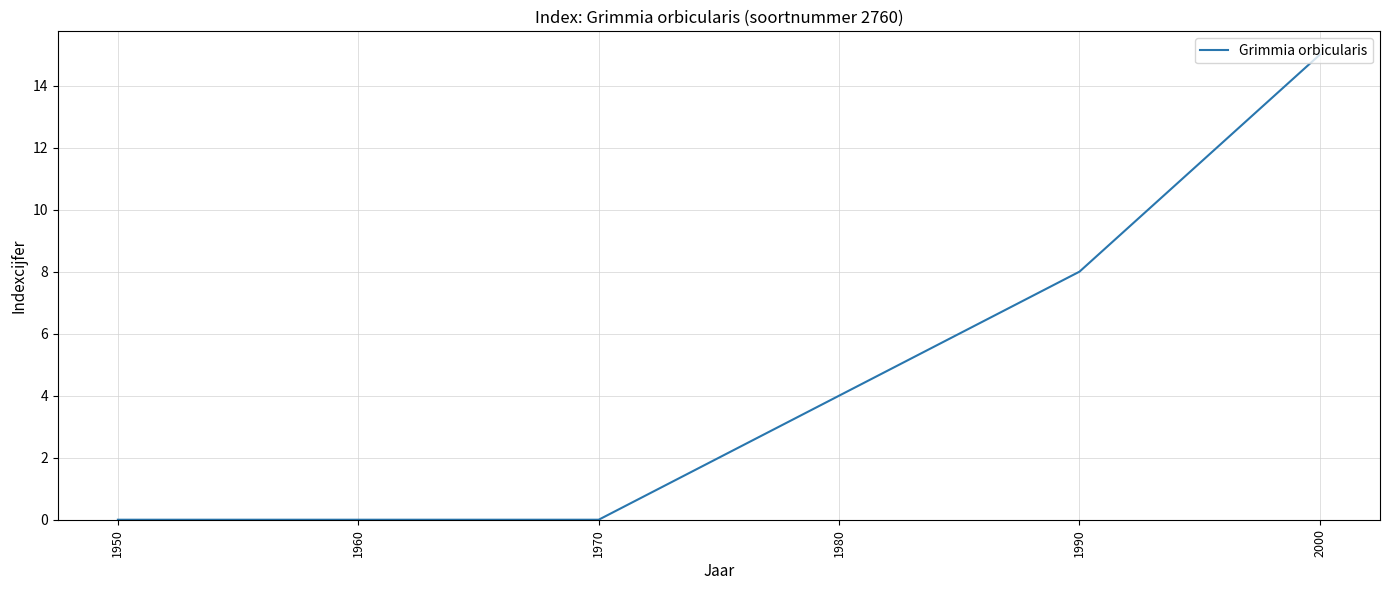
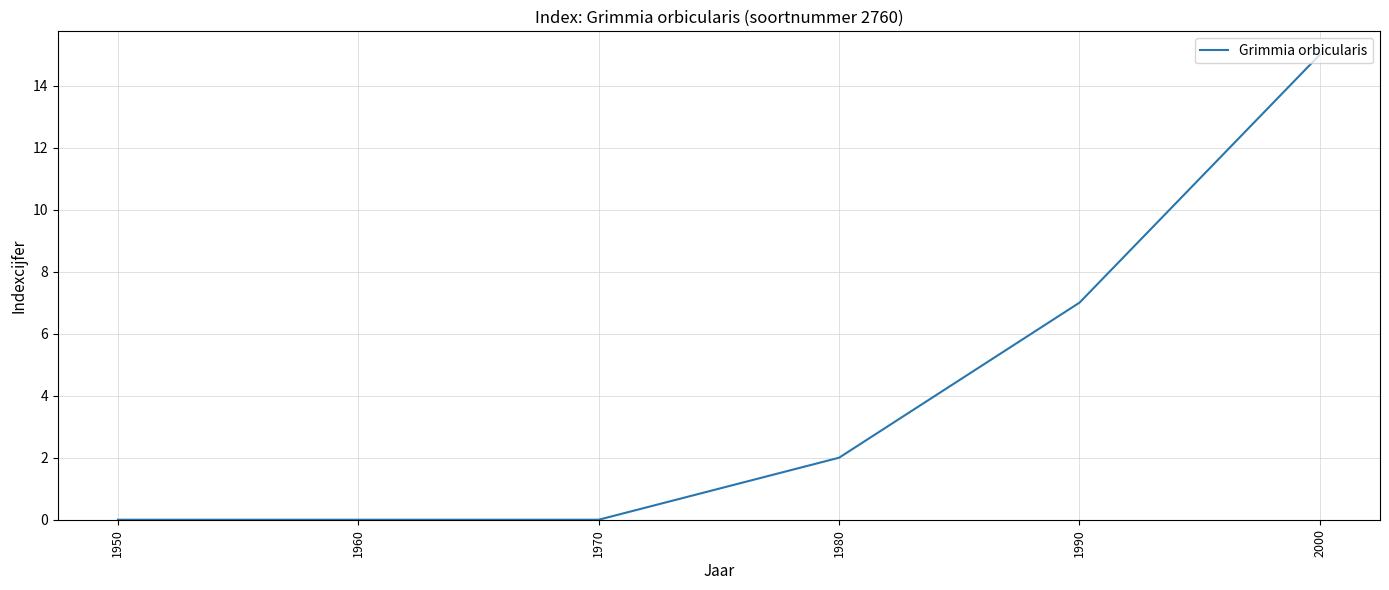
  {
    "1950": 0,
    "1960": 0,
    "1970": 0,
-   "1980": 4,
-   "1990": 8
+   "1980": 2,
+   "1990": 7
  }
